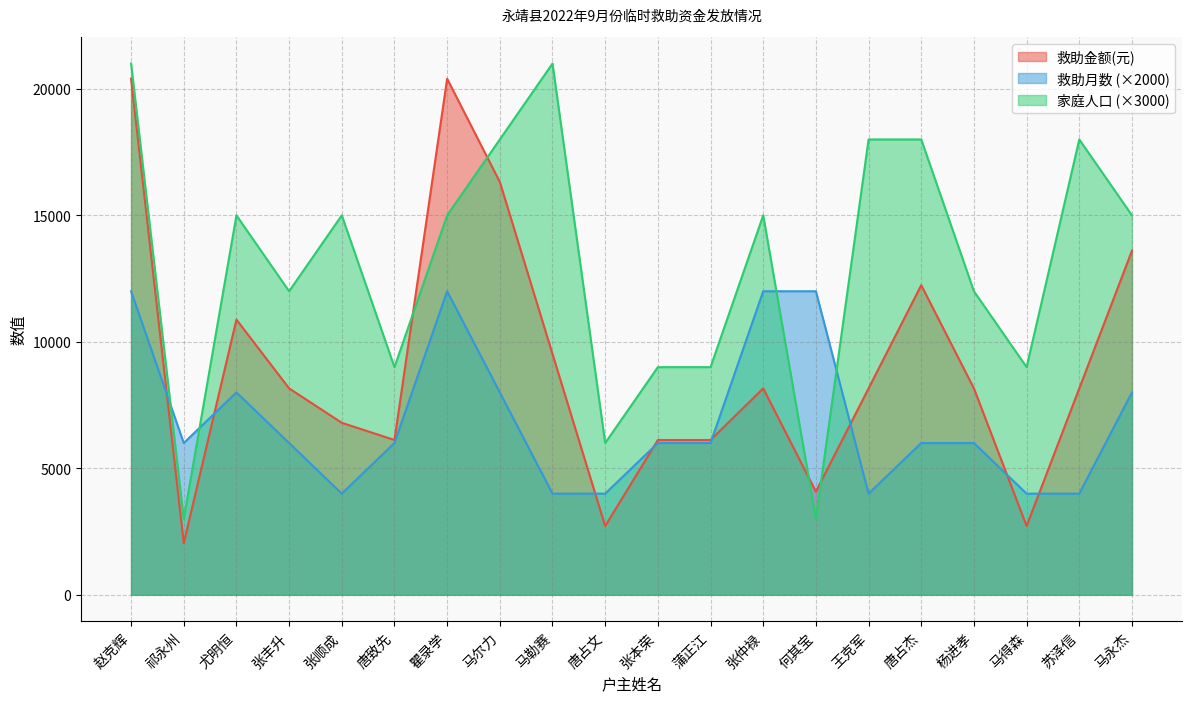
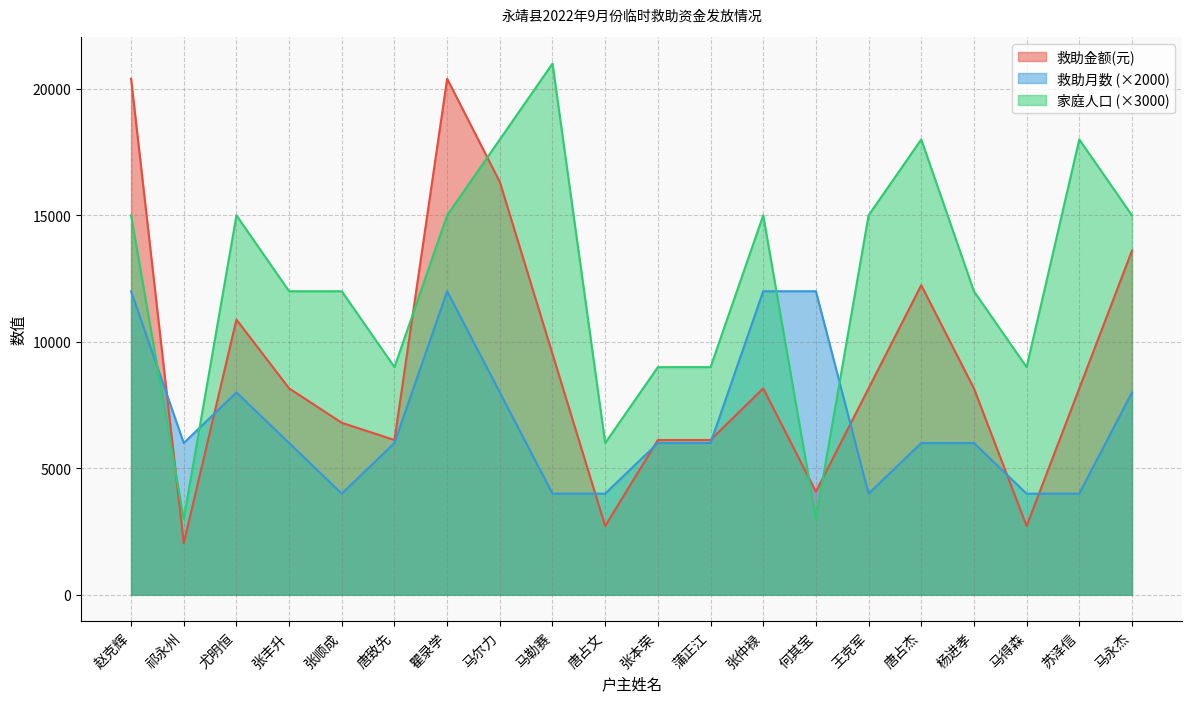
  {
    "救助金额(元)": {
      "赵克辉": 20400,
      "祁永州": 2000,
      "尤明恒": 10900,
      "张丰升": 8200,
      "张顺成": 6800,
      "唐致先": 6100,
      "瞿录学": 20400,
      "马尔力": 16300,
      "马勒赛": 9500,
      "唐占文": 2700,
      "张本荣": 6100,
      "蒲正江": 6100,
      "张仲禄": 8200,
      "何其宝": 4100,
      "王克军": 8200,
      "唐占杰": 12200,
      "杨进孝": 8200,
      "马得森": 2700,
      "苏泽信": 8200,
      "马永杰": 13600
    },
    "救助月数 (×2000)": {
      "赵克辉": 12000,
      "祁永州": 6000,
      "尤明恒": 8000,
      "张丰升": 6000,
      "张顺成": 4000,
      "唐致先": 6000,
      "瞿录学": 12000,
      "马尔力": 8000,
      "马勒赛": 4000,
      "唐占文": 4000,
      "张本荣": 6000,
      "蒲正江": 6000,
      "张仲禄": 12000,
      "何其宝": 12000,
      "王克军": 4000,
      "唐占杰": 6000,
      "杨进孝": 6000,
      "马得森": 4000,
      "苏泽信": 4000,
      "马永杰": 8000
    },
    "家庭人口 (×3000)": {
-     "赵克辉": 21000,
+     "赵克辉": 15000,
      "祁永州": 3000,
      "尤明恒": 15000,
      "张丰升": 12000,
-     "张顺成": 15000,
+     "张顺成": 12000,
      "唐致先": 9000,
      "瞿录学": 15000,
      "马尔力": 18000,
      "马勒赛": 21000,
      "唐占文": 6000,
      "张本荣": 9000,
      "蒲正江": 9000,
      "张仲禄": 15000,
      "何其宝": 3000,
-     "王克军": 18000,
+     "王克军": 15000,
      "唐占杰": 18000,
      "杨进孝": 12000,
      "马得森": 9000,
      "苏泽信": 18000,
      "马永杰": 15000
    }
  }
